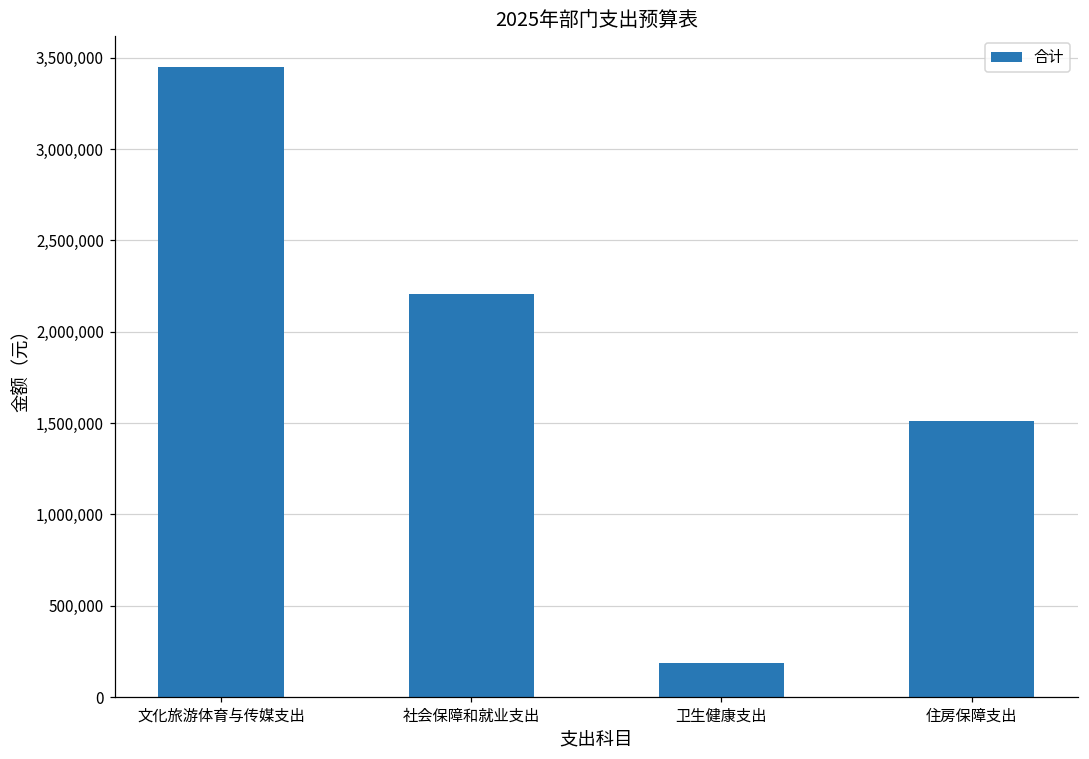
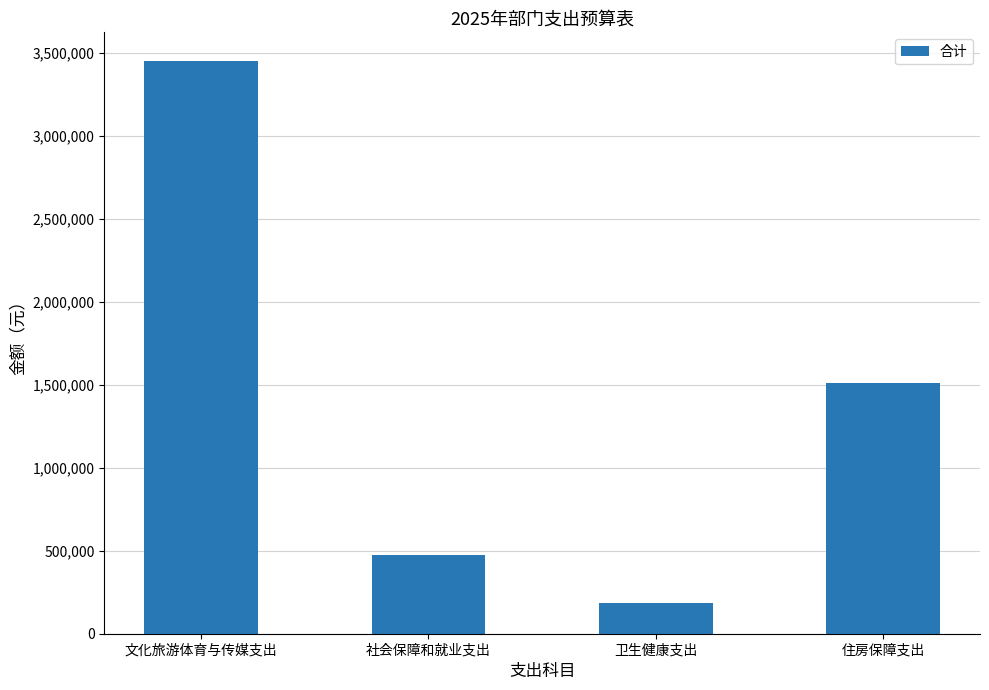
  {
    "文化旅游体育与传媒支出": "3,450,000",
-   "社会保障和就业支出": "2,210,000",
+   "社会保障和就业支出": "480,000",
    "卫生健康支出": "190,000",
    "住房保障支出": "1,510,000"
  }
